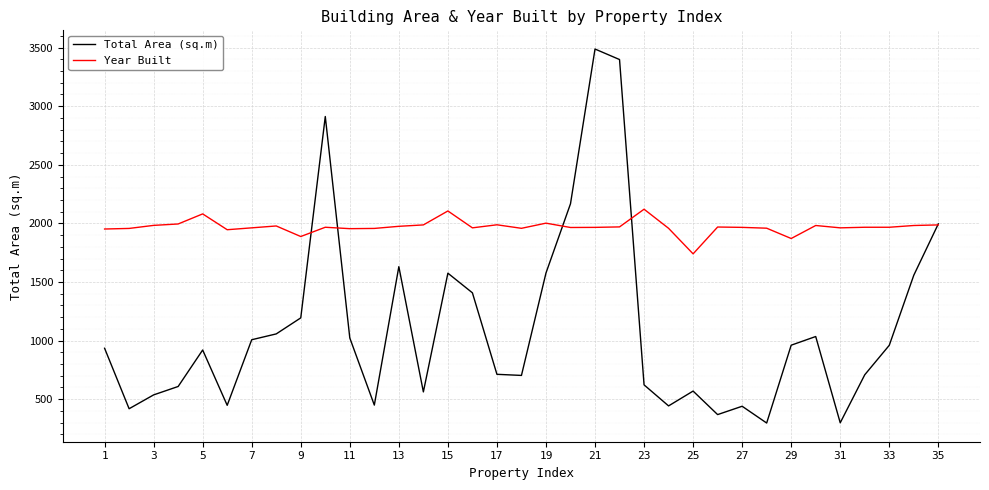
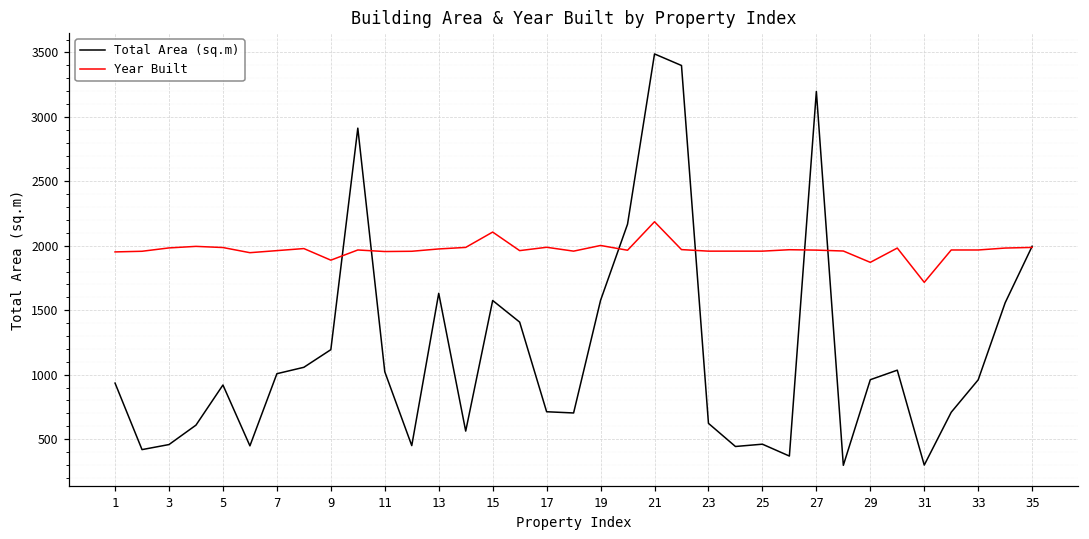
  {
    "Total Area (sq.m)": {
      "1": 930,
-     "3": 540,
+     "3": 460,
      "5": 920,
      "7": 1010,
      "9": 1190,
      "11": 1020,
      "13": 1630,
      "15": 1580,
      "17": 710,
      "19": 1580,
      "21": 3490,
      "23": 620,
-     "25": 570,
-     "27": 440,
+     "25": 460,
+     "27": 3200,
      "29": 960,
      "31": 300,
      "33": 960
    },
    "Year Built": {
      "1": 1950,
      "3": 1980,
-     "5": 2080,
+     "5": 1990,
      "7": 1960,
      "9": 1890,
      "11": 1960,
      "13": 1980,
      "15": 2110,
      "17": 1990,
      "19": 2000,
-     "21": 1970,
-     "23": 2120,
-     "25": 1740,
+     "21": 2190,
+     "23": 1960,
+     "25": 1960,
      "27": 1970,
      "29": 1870,
-     "31": 1960,
+     "31": 1720,
      "33": 1970
    }
  }
